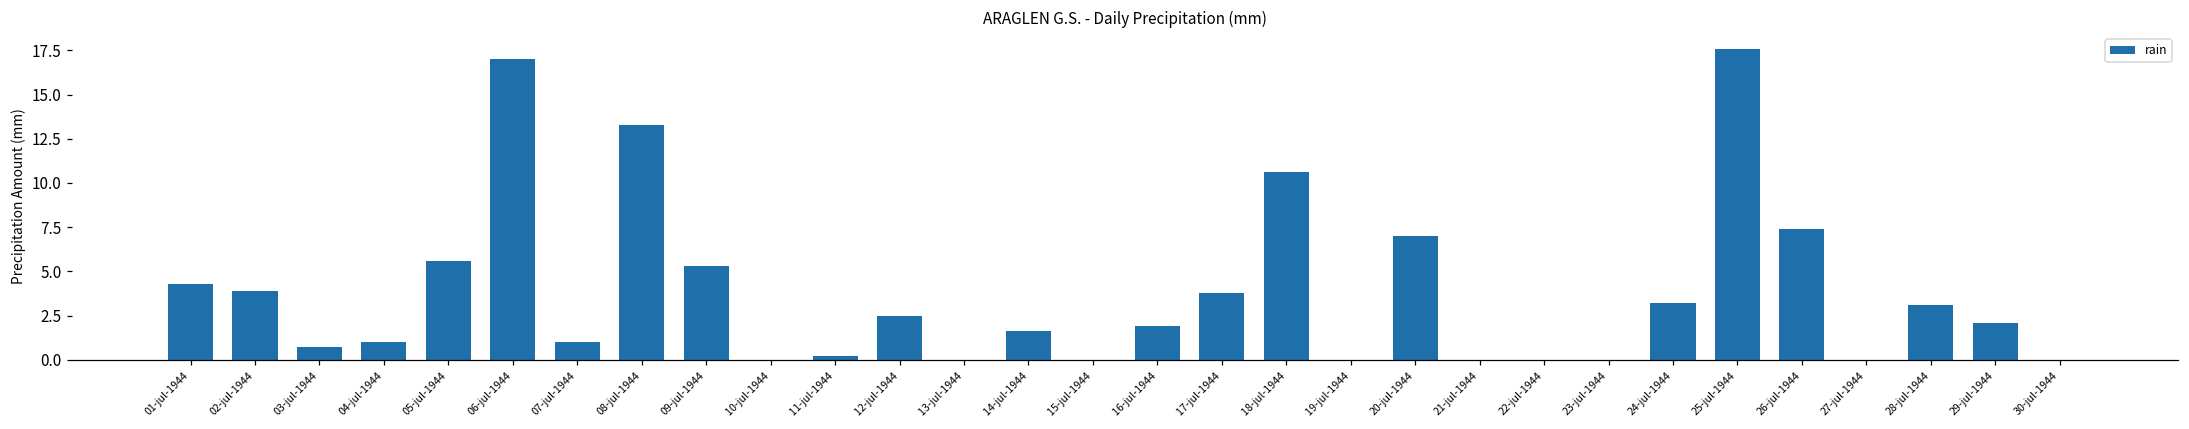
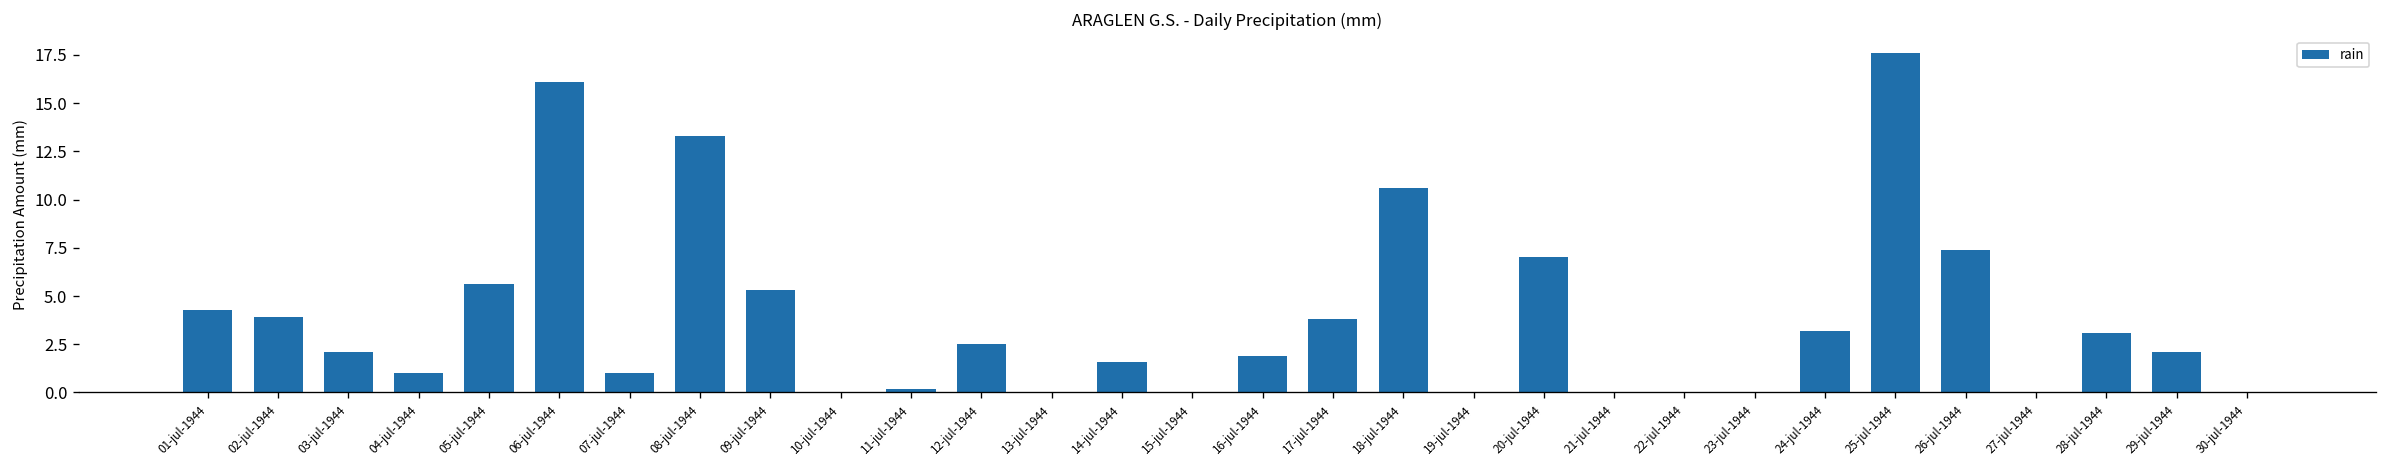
  {
    "01-jul-1944": 4.3,
    "02-jul-1944": 3.9,
-   "03-jul-1944": 0.7,
+   "03-jul-1944": 2.1,
    "04-jul-1944": 1.0,
    "05-jul-1944": 5.6,
-   "06-jul-1944": 17.0,
+   "06-jul-1944": 16.1,
    "07-jul-1944": 1.0,
    "08-jul-1944": 13.3,
    "09-jul-1944": 5.3,
    "10-jul-1944": 0.0,
    "11-jul-1944": 0.2,
    "12-jul-1944": 2.5,
    "13-jul-1944": 0.0,
    "14-jul-1944": 1.6,
    "15-jul-1944": 0.0,
    "16-jul-1944": 1.9,
    "17-jul-1944": 3.8,
    "18-jul-1944": 10.6,
    "19-jul-1944": 0.0,
    "20-jul-1944": 7.0,
    "21-jul-1944": 0.0,
    "22-jul-1944": 0.0,
    "23-jul-1944": 0.0,
    "24-jul-1944": 3.2,
    "25-jul-1944": 17.6,
    "26-jul-1944": 7.4,
    "27-jul-1944": 0.0,
    "28-jul-1944": 3.1,
    "29-jul-1944": 2.1,
    "30-jul-1944": 0.0
  }
